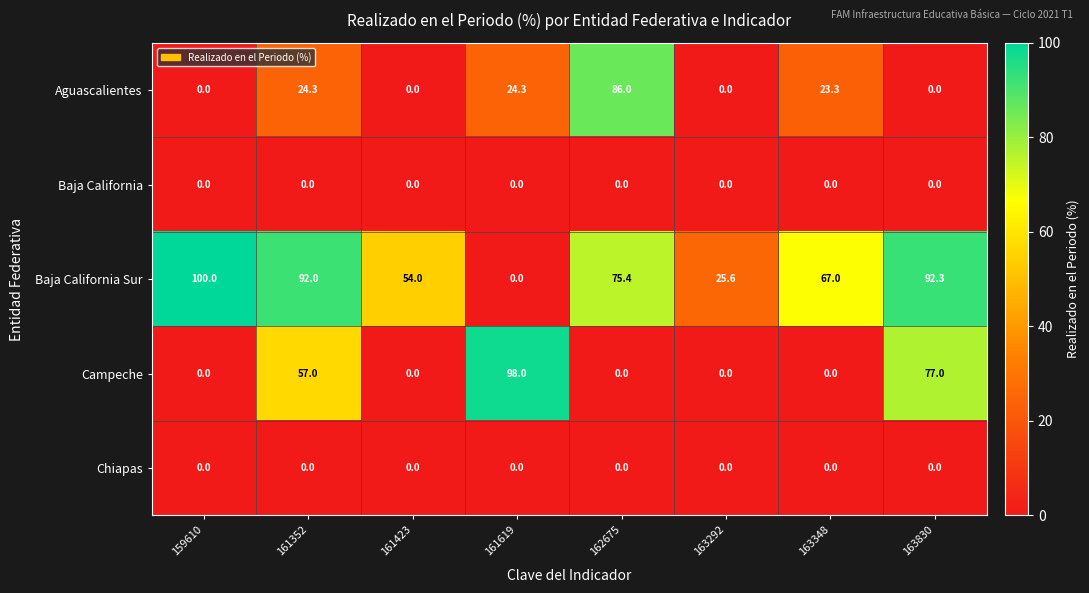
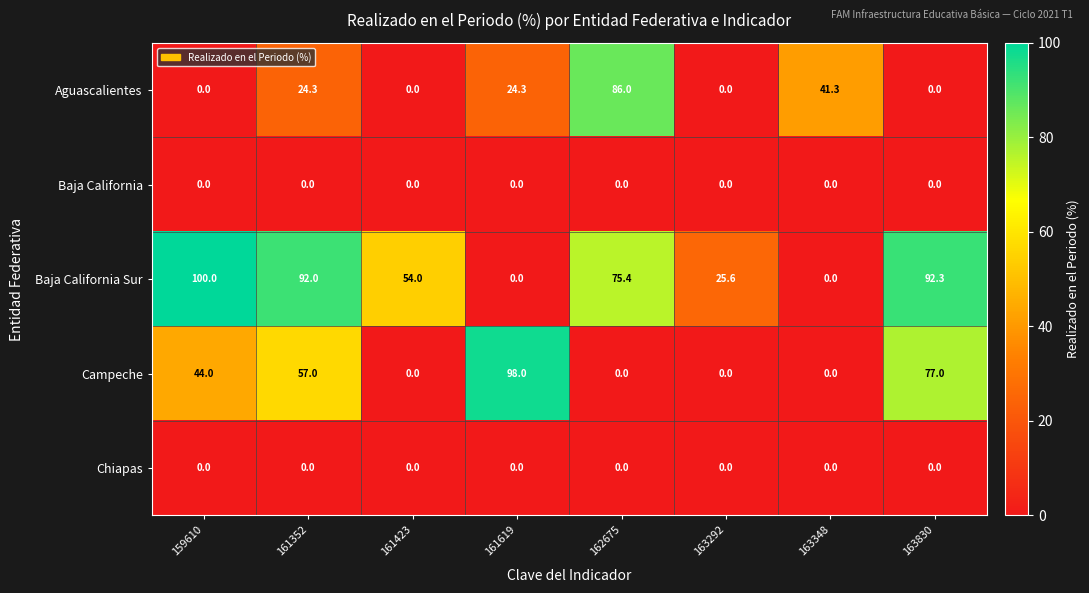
  {
    "Aguascalientes": {
      "159610": 0.0,
      "161352": 24.3,
      "161423": 0.0,
      "161619": 24.3,
      "162675": 86.0,
      "163292": 0.0,
-     "163348": 23.3,
+     "163348": 41.3,
      "163830": 0.0
    },
    "Baja California": {
      "159610": 0.0,
      "161352": 0.0,
      "161423": 0.0,
      "161619": 0.0,
      "162675": 0.0,
      "163292": 0.0,
      "163348": 0.0,
      "163830": 0.0
    },
    "Baja California Sur": {
      "159610": 100.0,
      "161352": 92.0,
      "161423": 54.0,
      "161619": 0.0,
      "162675": 75.4,
      "163292": 25.6,
-     "163348": 67.0,
+     "163348": 0.0,
      "163830": 92.3
    },
    "Campeche": {
-     "159610": 0.0,
+     "159610": 44.0,
      "161352": 57.0,
      "161423": 0.0,
      "161619": 98.0,
      "162675": 0.0,
      "163292": 0.0,
      "163348": 0.0,
      "163830": 77.0
    },
    "Chiapas": {
      "159610": 0.0,
      "161352": 0.0,
      "161423": 0.0,
      "161619": 0.0,
      "162675": 0.0,
      "163292": 0.0,
      "163348": 0.0,
      "163830": 0.0
    }
  }
